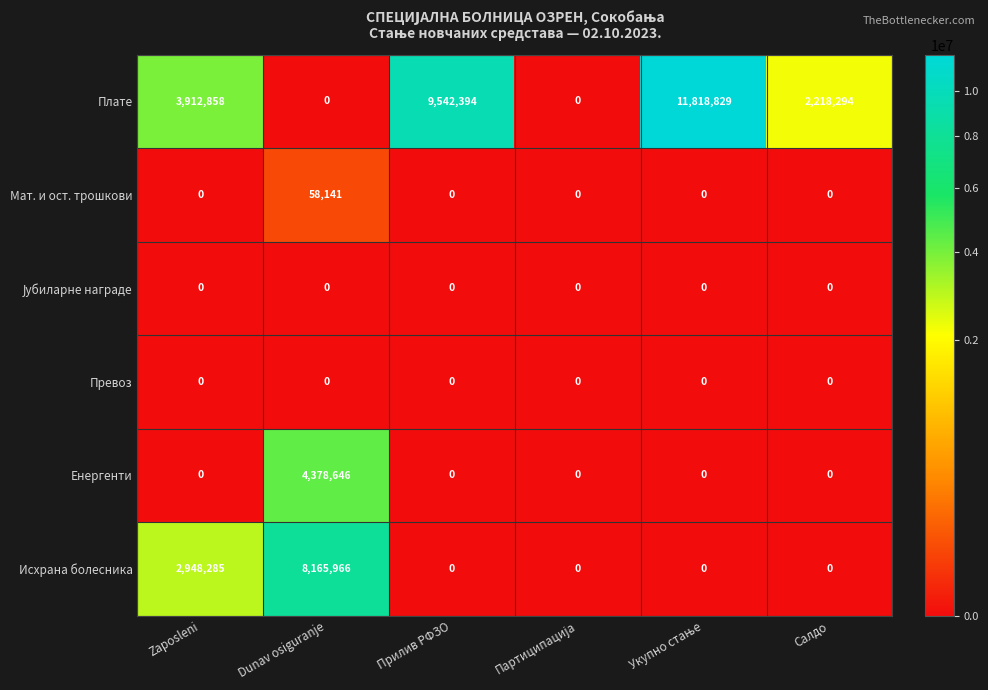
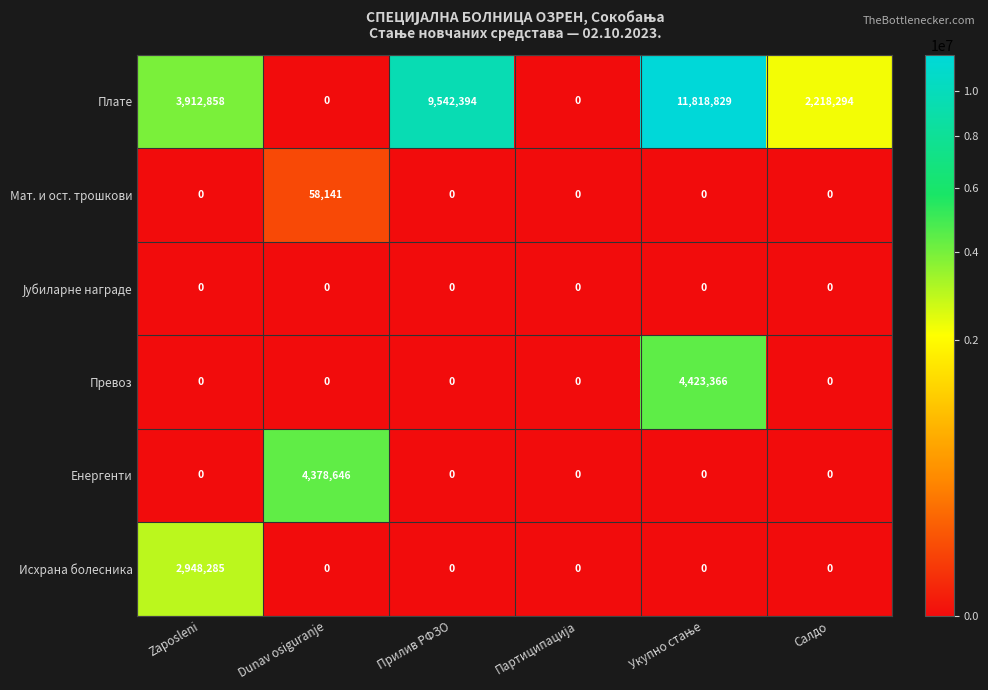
  {
    "Плате": {
      "Zaposleni": "3,912,858",
      "Dunav osiguranje": "0",
      "Прилив РФЗО": "9,542,394",
      "Партиципација": "0",
      "Укупно стање": "11,818,829",
      "Салдо": "2,218,294"
    },
    "Мат. и ост. трошкови": {
      "Zaposleni": "0",
      "Dunav osiguranje": "58,141",
      "Прилив РФЗО": "0",
      "Партиципација": "0",
      "Укупно стање": "0",
      "Салдо": "0"
    },
    "Јубиларне награде": {
      "Zaposleni": "0",
      "Dunav osiguranje": "0",
      "Прилив РФЗО": "0",
      "Партиципација": "0",
      "Укупно стање": "0",
      "Салдо": "0"
    },
    "Превоз": {
      "Zaposleni": "0",
      "Dunav osiguranje": "0",
      "Прилив РФЗО": "0",
      "Партиципација": "0",
-     "Укупно стање": "0",
+     "Укупно стање": "4,423,366",
      "Салдо": "0"
    },
    "Енергенти": {
      "Zaposleni": "0",
      "Dunav osiguranje": "4,378,646",
      "Прилив РФЗО": "0",
      "Партиципација": "0",
      "Укупно стање": "0",
      "Салдо": "0"
    },
    "Исхрана болесника": {
      "Zaposleni": "2,948,285",
-     "Dunav osiguranje": "8,165,966",
+     "Dunav osiguranje": "0",
      "Прилив РФЗО": "0",
      "Партиципација": "0",
      "Укупно стање": "0",
      "Салдо": "0"
    }
  }
